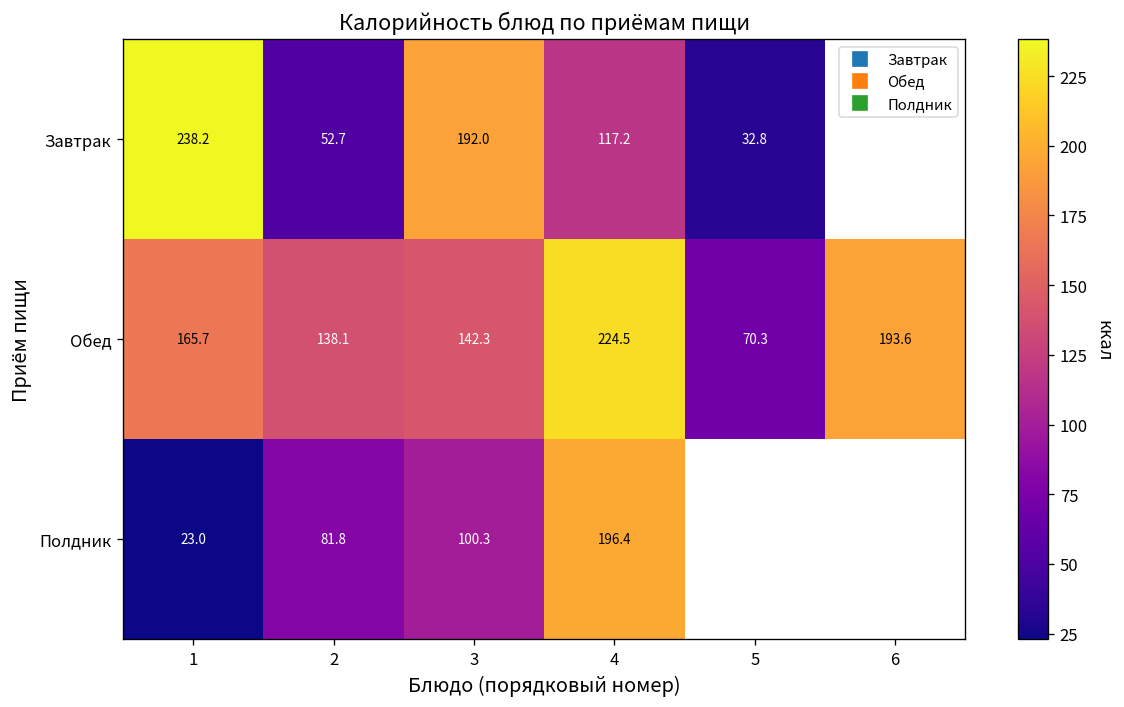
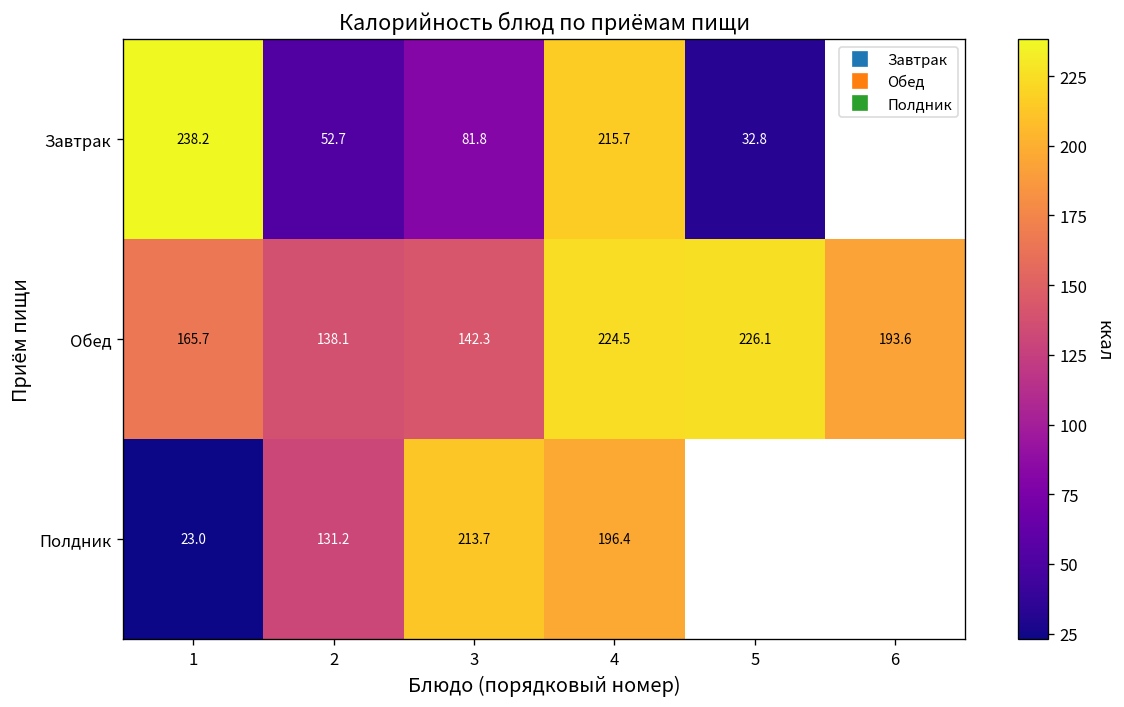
  {
    "Завтрак": {
      "1": 238.2,
      "2": 52.7,
-     "3": 192.0,
-     "4": 117.2,
+     "3": 81.8,
+     "4": 215.7,
      "5": 32.8
    },
    "Обед": {
      "1": 165.7,
      "2": 138.1,
      "3": 142.3,
      "4": 224.5,
-     "5": 70.3,
+     "5": 226.1,
      "6": 193.6
    },
    "Полдник": {
      "1": 23.0,
-     "2": 81.8,
-     "3": 100.3,
+     "2": 131.2,
+     "3": 213.7,
      "4": 196.4
    }
  }
